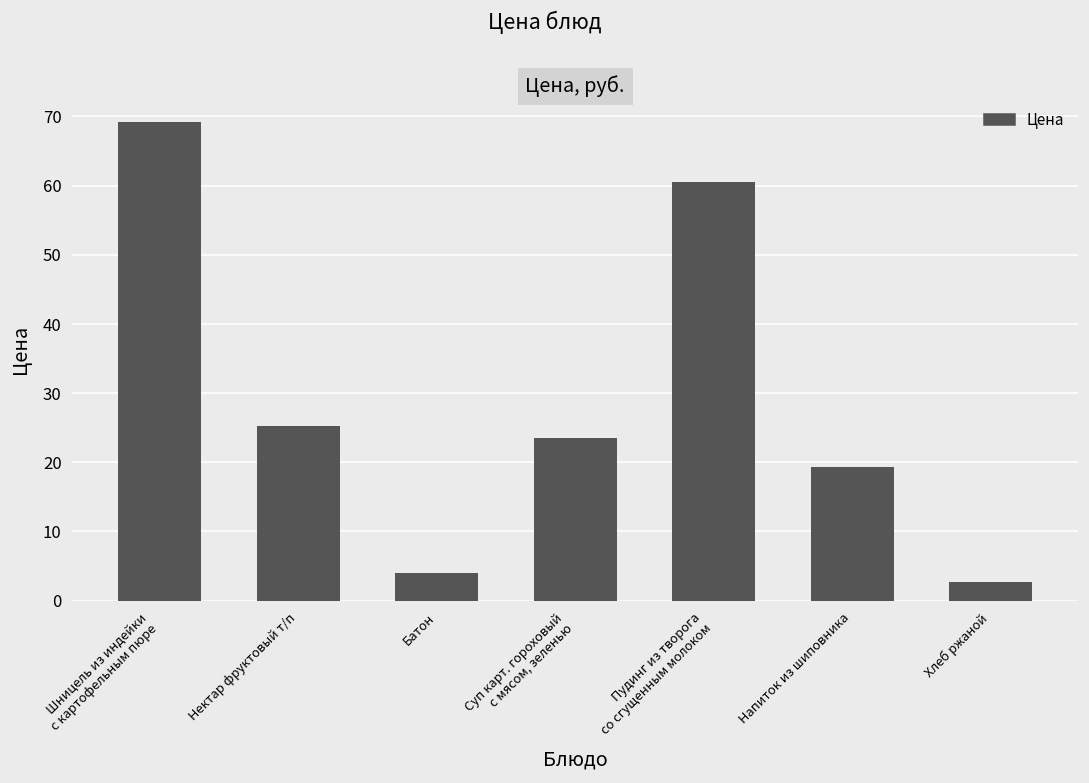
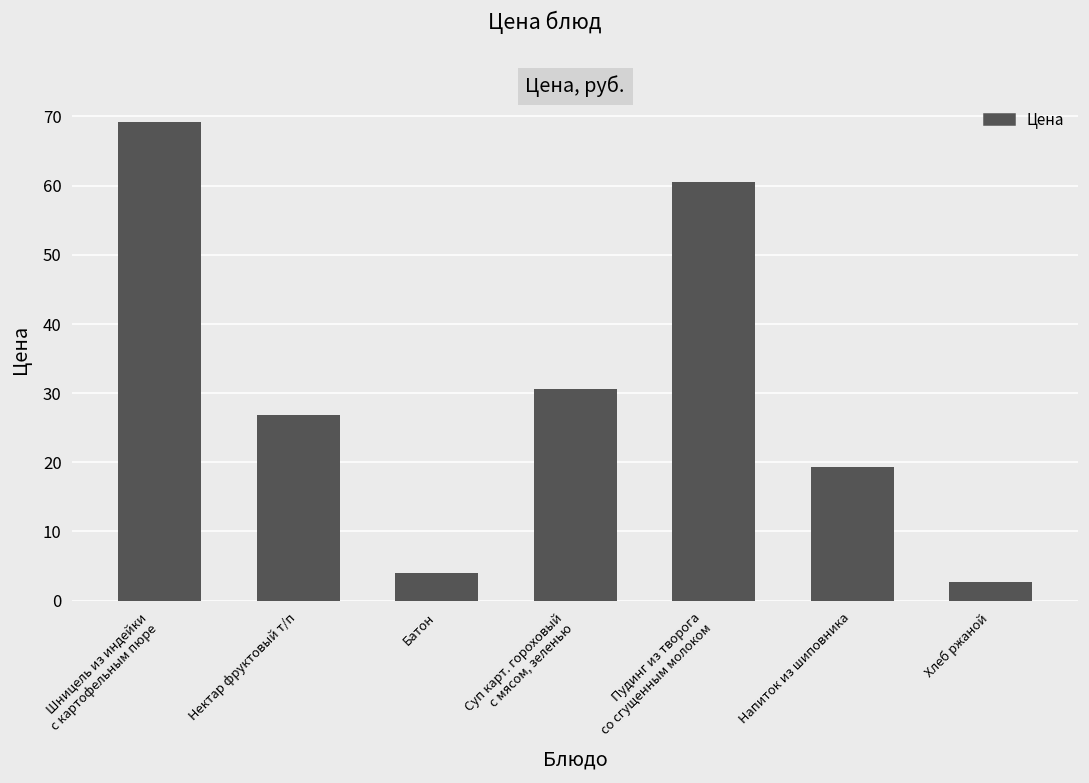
  {
    "Шницель из индейки с картофельным пюре": 69,
-   "Нектар фруктовый т/п": 25,
+   "Нектар фруктовый т/п": 27,
    "Батон": 4,
-   "Суп карт. гороховый с мясом, зеленью": 24,
+   "Суп карт. гороховый с мясом, зеленью": 31,
    "Пудинг из творога со сгущенным молоком": 60,
    "Напиток из шиповника": 19,
    "Хлеб ржаной": 3
  }
